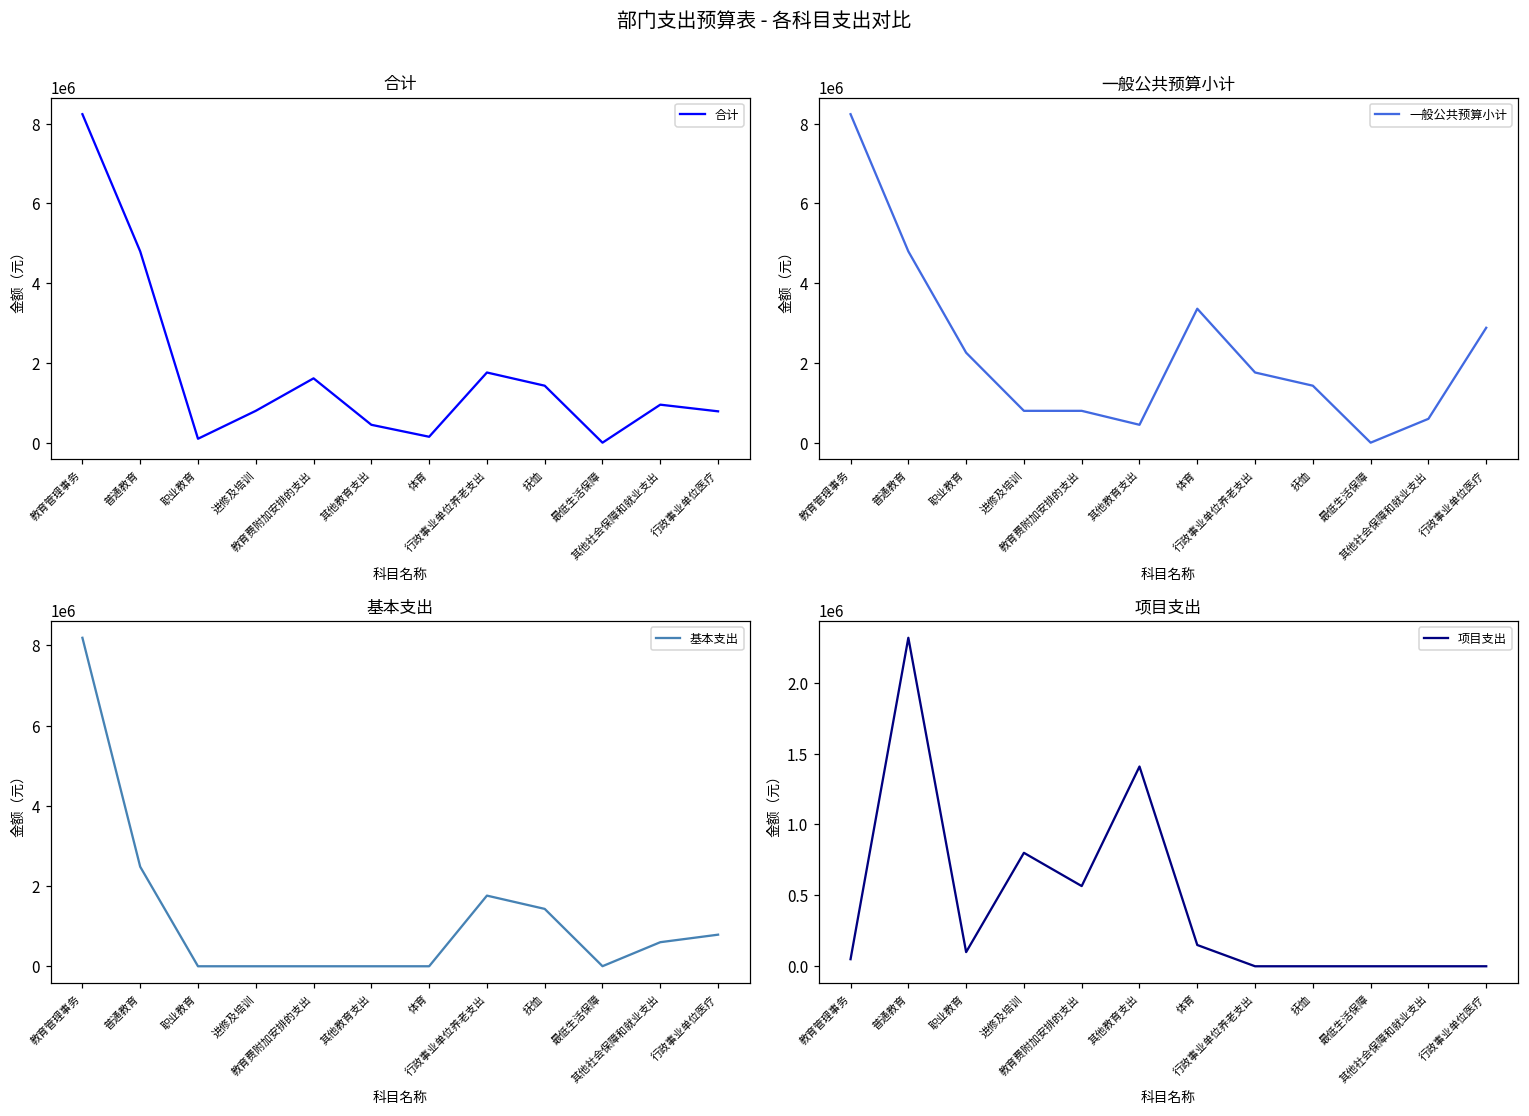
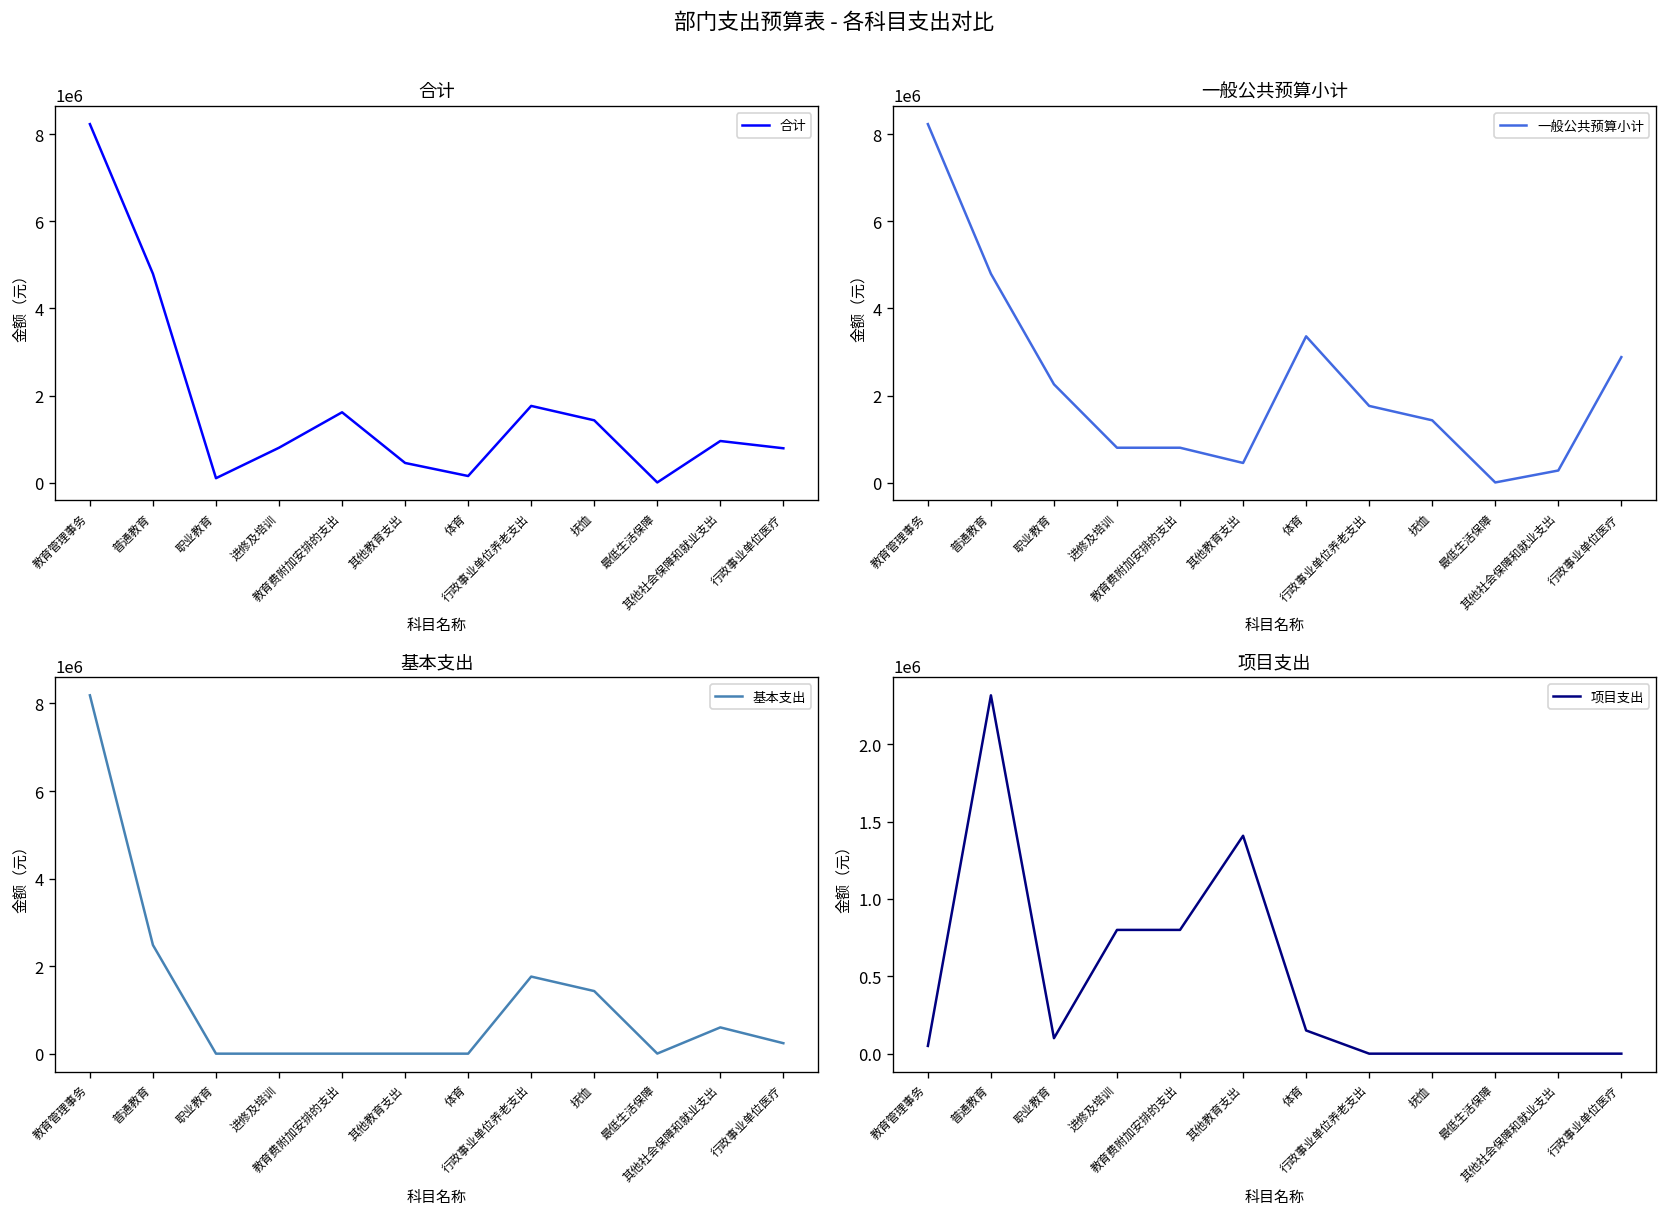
  {
    "合计": {
      "教育管理事务": 8200000,
      "普通教育": 4800000,
      "职业教育": 100000,
      "进修及培训": 800000,
      "教育费附加安排的支出": 1600000,
      "其他教育支出": 500000,
      "体育": 200000,
      "行政事业单位养老支出": 1800000,
      "抚恤": 1400000,
      "最低生活保障": 0,
      "其他社会保障和就业支出": 1000000,
      "行政事业单位医疗": 800000
    },
    "一般公共预算小计": {
      "教育管理事务": 8200000,
      "普通教育": 4800000,
      "职业教育": 2300000,
      "进修及培训": 800000,
      "教育费附加安排的支出": 800000,
      "其他教育支出": 500000,
      "体育": 3400000,
      "行政事业单位养老支出": 1800000,
      "抚恤": 1400000,
      "最低生活保障": 0,
-     "其他社会保障和就业支出": 600000,
+     "其他社会保障和就业支出": 300000,
      "行政事业单位医疗": 2900000
    },
    "基本支出": {
      "教育管理事务": 8200000,
      "普通教育": 2500000,
      "职业教育": 0,
      "进修及培训": 0,
      "教育费附加安排的支出": 0,
      "其他教育支出": 0,
      "体育": 0,
      "行政事业单位养老支出": 1800000,
      "抚恤": 1400000,
      "最低生活保障": 0,
      "其他社会保障和就业支出": 600000,
-     "行政事业单位医疗": 800000
+     "行政事业单位医疗": 200000
    },
    "项目支出": {
      "教育管理事务": 50000,
      "普通教育": 2320000,
      "职业教育": 100000,
      "进修及培训": 800000,
-     "教育费附加安排的支出": 570000,
+     "教育费附加安排的支出": 800000,
      "其他教育支出": 1410000,
      "体育": 150000,
      "行政事业单位养老支出": 0,
      "抚恤": 0,
      "最低生活保障": 0,
      "其他社会保障和就业支出": 0,
      "行政事业单位医疗": 0
    }
  }
